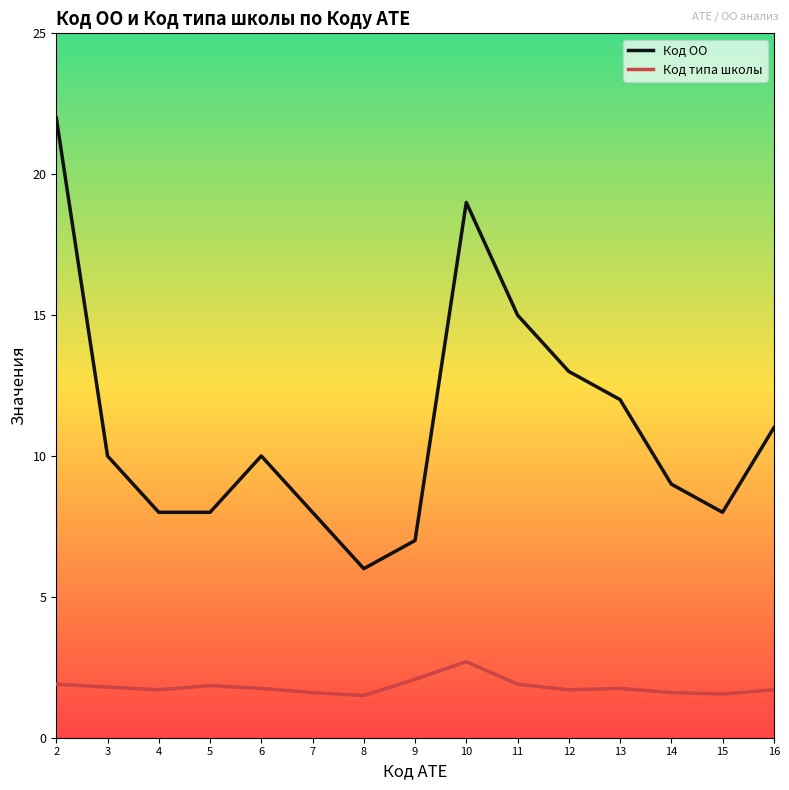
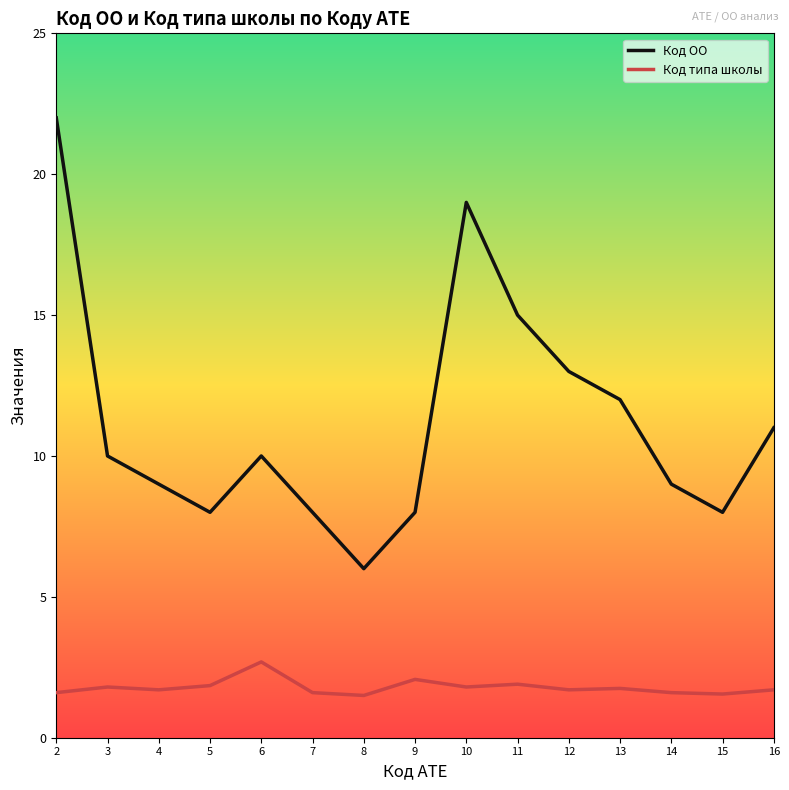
  {
    "Код ОО": {
      "2": 22,
      "3": 10,
-     "4": 8,
+     "4": 9,
      "5": 8,
      "6": 10,
      "7": 8,
      "8": 6,
-     "9": 7,
+     "9": 8,
      "10": 19,
      "11": 15,
      "12": 13,
      "13": 12,
      "14": 9,
      "15": 8,
      "16": 11
    },
    "Код типа школы": {
-     "2": 1.9,
+     "2": 1.6,
      "3": 1.8,
      "4": 1.7,
      "5": 1.9,
-     "6": 1.8,
+     "6": 2.7,
      "7": 1.6,
      "8": 1.5,
      "9": 2.1,
-     "10": 2.7,
+     "10": 1.8,
      "11": 1.9,
      "12": 1.7,
      "13": 1.8,
      "14": 1.6,
      "15": 1.6,
      "16": 1.7
    }
  }
